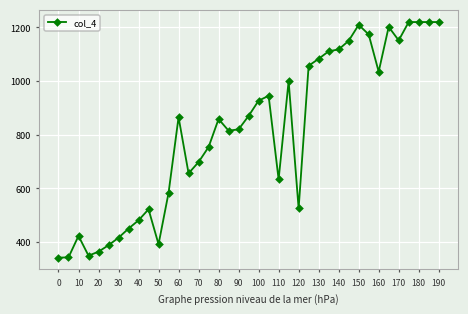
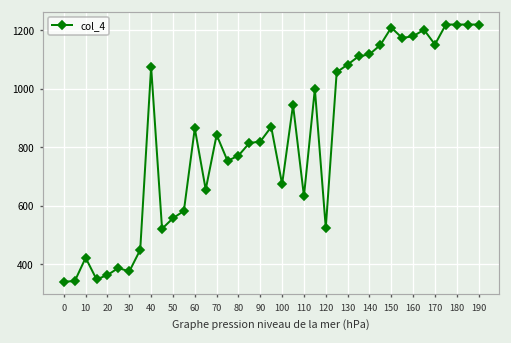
  {
    "0": 340,
    "10": 420,
    "20": 360,
-   "30": 420,
-   "40": 480,
-   "50": 390,
+   "30": 380,
+   "40": 1080,
+   "50": 560,
    "60": 870,
-   "70": 700,
-   "80": 860,
+   "70": 840,
+   "80": 770,
    "90": 820,
-   "100": 930,
+   "100": 670,
    "110": 630,
    "120": 530,
    "130": 1080,
    "140": 1120,
    "150": 1210,
-   "160": 1030,
+   "160": 1180,
    "170": 1150,
    "180": 1220,
    "190": 1220
  }
